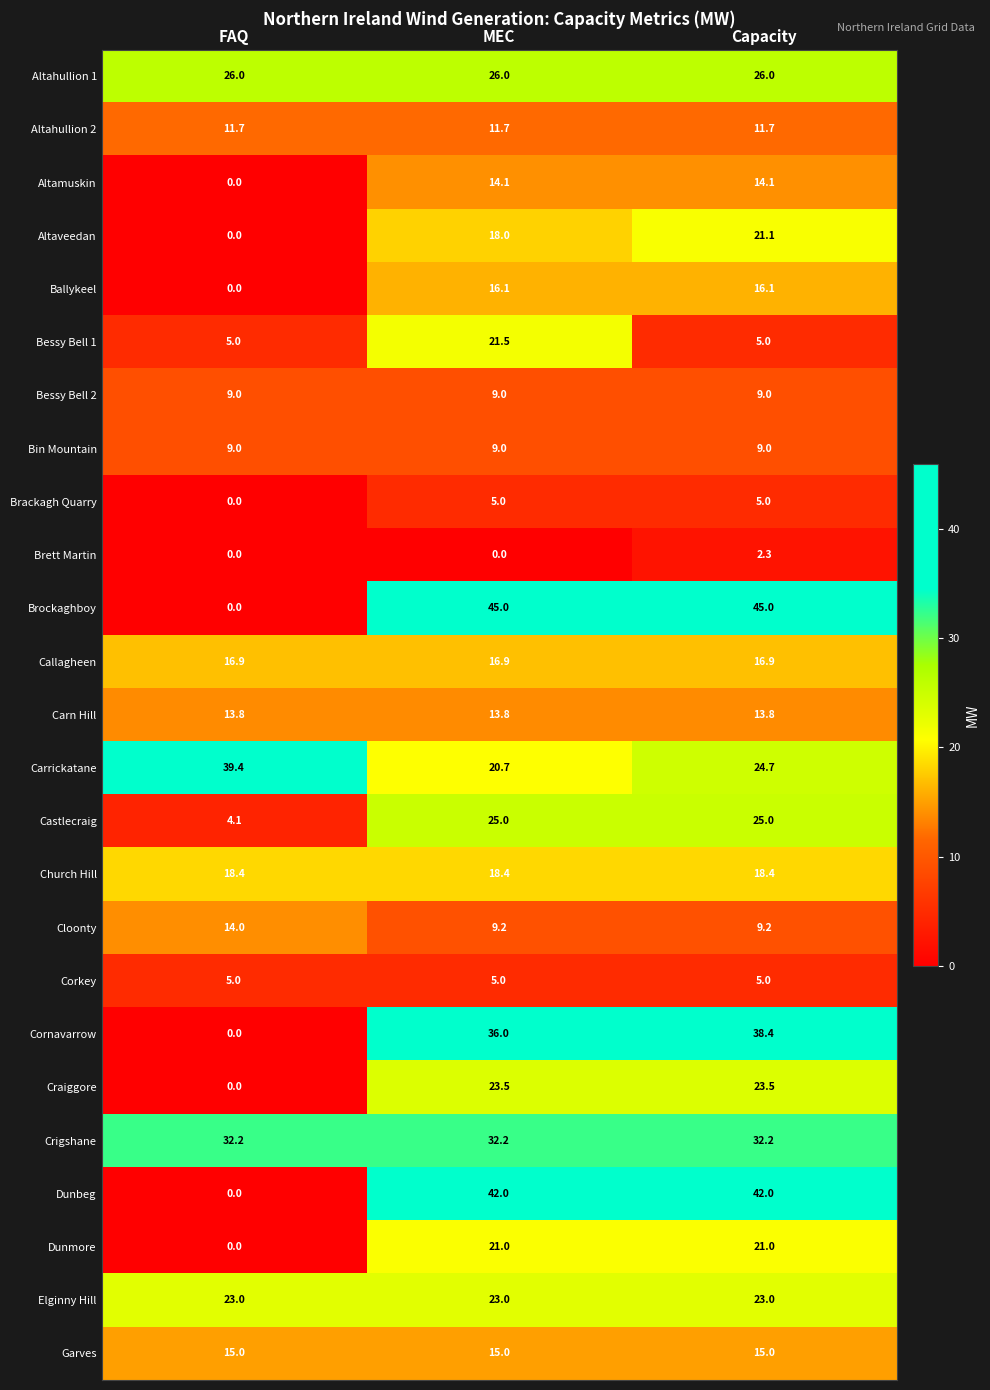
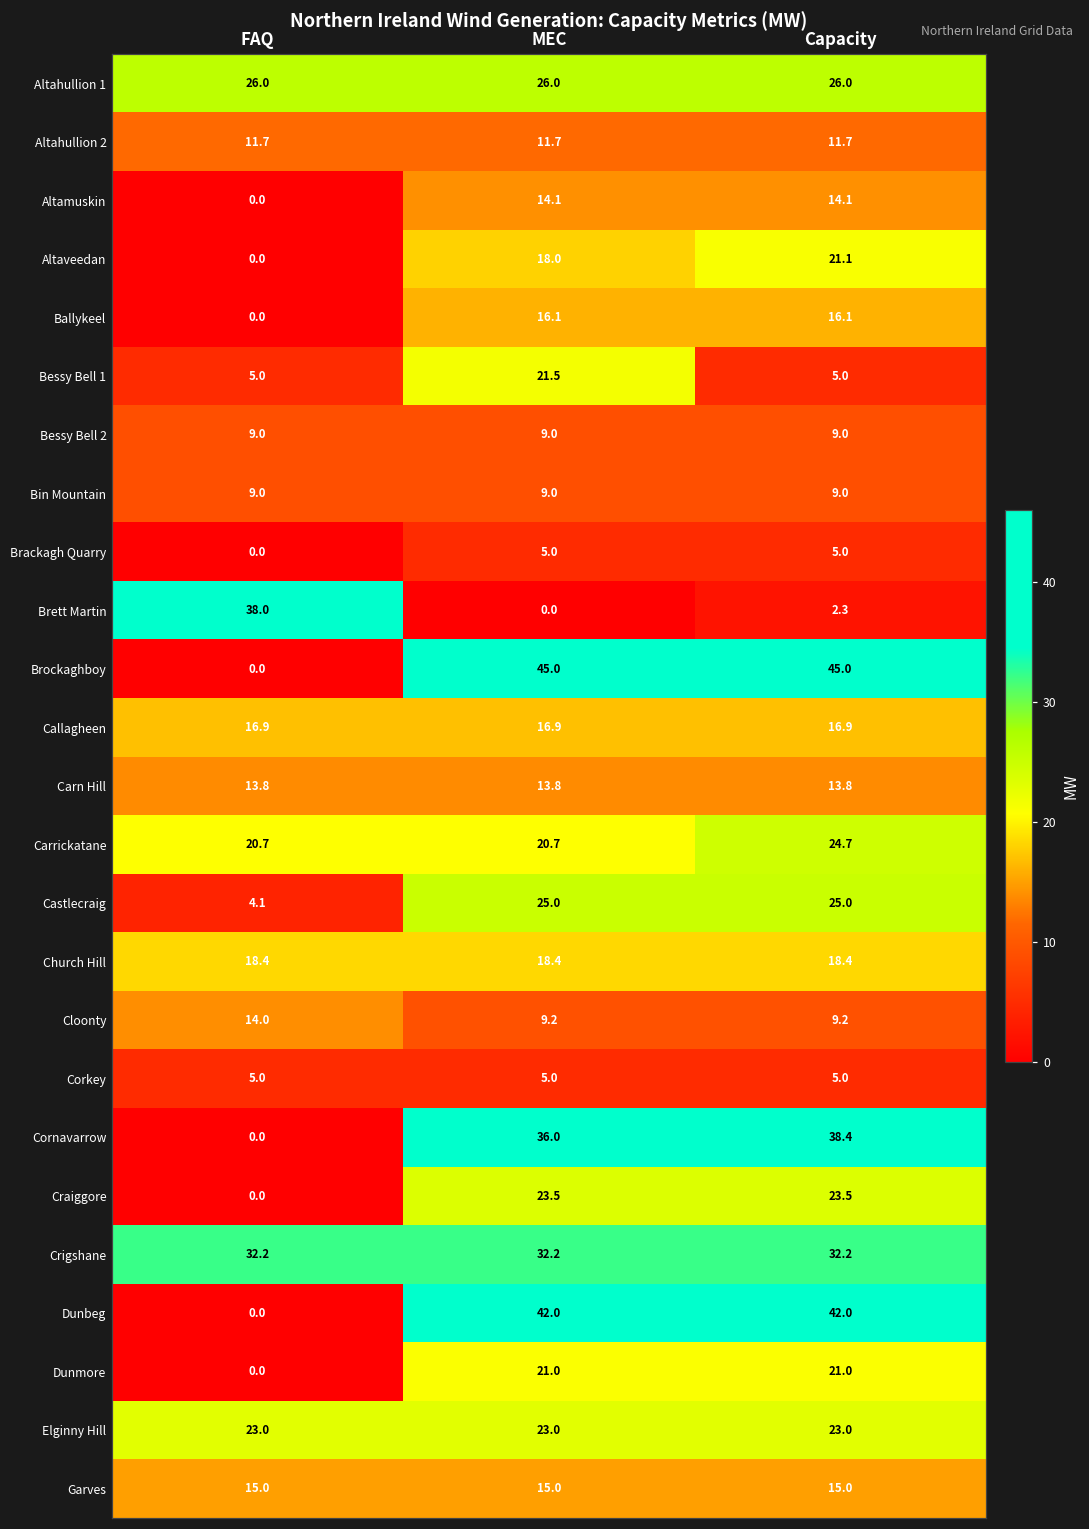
  {
    "Altahullion 1": {
      "FAQ": 26.0,
      "MEC": 26.0,
      "Capacity": 26.0
    },
    "Altahullion 2": {
      "FAQ": 11.7,
      "MEC": 11.7,
      "Capacity": 11.7
    },
    "Altamuskin": {
      "FAQ": 0.0,
      "MEC": 14.1,
      "Capacity": 14.1
    },
    "Altaveedan": {
      "FAQ": 0.0,
      "MEC": 18.0,
      "Capacity": 21.1
    },
    "Ballykeel": {
      "FAQ": 0.0,
      "MEC": 16.1,
      "Capacity": 16.1
    },
    "Bessy Bell 1": {
      "FAQ": 5.0,
      "MEC": 21.5,
      "Capacity": 5.0
    },
    "Bessy Bell 2": {
      "FAQ": 9.0,
      "MEC": 9.0,
      "Capacity": 9.0
    },
    "Bin Mountain": {
      "FAQ": 9.0,
      "MEC": 9.0,
      "Capacity": 9.0
    },
    "Brackagh Quarry": {
      "FAQ": 0.0,
      "MEC": 5.0,
      "Capacity": 5.0
    },
    "Brett Martin": {
-     "FAQ": 0.0,
+     "FAQ": 38.0,
      "MEC": 0.0,
      "Capacity": 2.3
    },
    "Brockaghboy": {
      "FAQ": 0.0,
      "MEC": 45.0,
      "Capacity": 45.0
    },
    "Callagheen": {
      "FAQ": 16.9,
      "MEC": 16.9,
      "Capacity": 16.9
    },
    "Carn Hill": {
      "FAQ": 13.8,
      "MEC": 13.8,
      "Capacity": 13.8
    },
    "Carrickatane": {
-     "FAQ": 39.4,
+     "FAQ": 20.7,
      "MEC": 20.7,
      "Capacity": 24.7
    },
    "Castlecraig": {
      "FAQ": 4.1,
      "MEC": 25.0,
      "Capacity": 25.0
    },
    "Church Hill": {
      "FAQ": 18.4,
      "MEC": 18.4,
      "Capacity": 18.4
    },
    "Cloonty": {
      "FAQ": 14.0,
      "MEC": 9.2,
      "Capacity": 9.2
    },
    "Corkey": {
      "FAQ": 5.0,
      "MEC": 5.0,
      "Capacity": 5.0
    },
    "Cornavarrow": {
      "FAQ": 0.0,
      "MEC": 36.0,
      "Capacity": 38.4
    },
    "Craiggore": {
      "FAQ": 0.0,
      "MEC": 23.5,
      "Capacity": 23.5
    },
    "Crigshane": {
      "FAQ": 32.2,
      "MEC": 32.2,
      "Capacity": 32.2
    },
    "Dunbeg": {
      "FAQ": 0.0,
      "MEC": 42.0,
      "Capacity": 42.0
    },
    "Dunmore": {
      "FAQ": 0.0,
      "MEC": 21.0,
      "Capacity": 21.0
    },
    "Elginny Hill": {
      "FAQ": 23.0,
      "MEC": 23.0,
      "Capacity": 23.0
    },
    "Garves": {
      "FAQ": 15.0,
      "MEC": 15.0,
      "Capacity": 15.0
    }
  }
